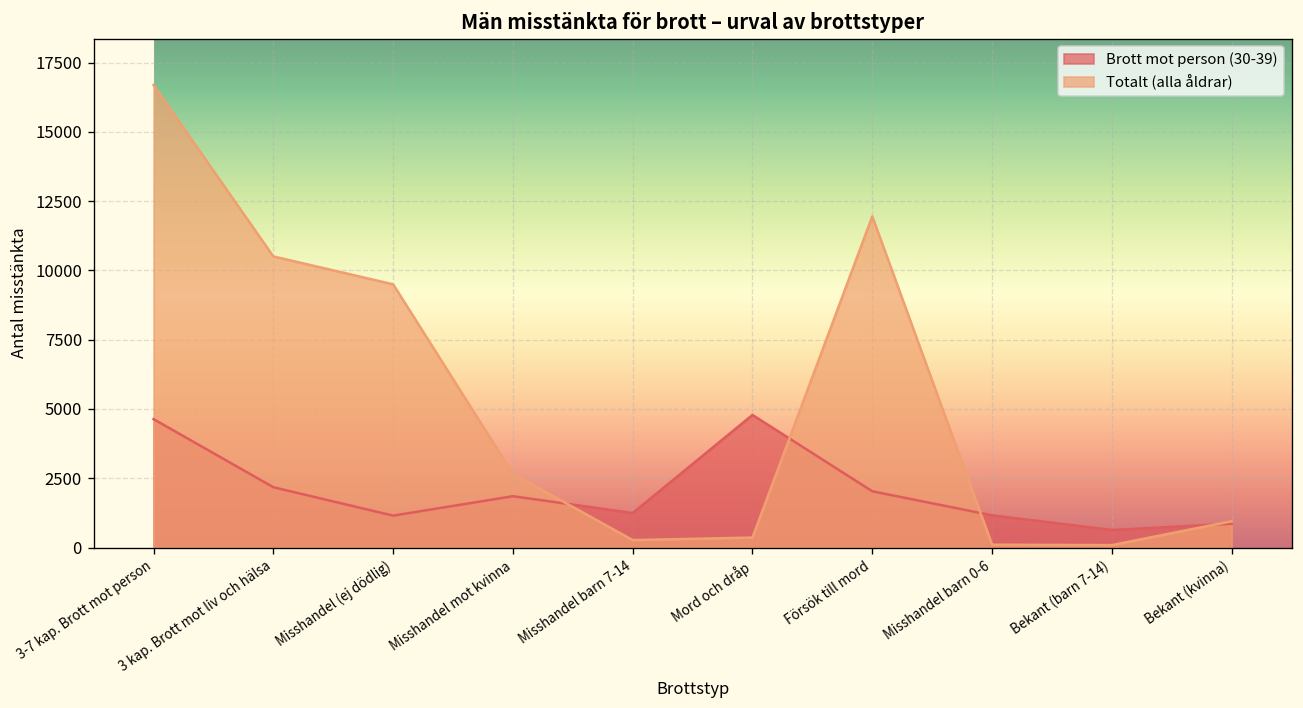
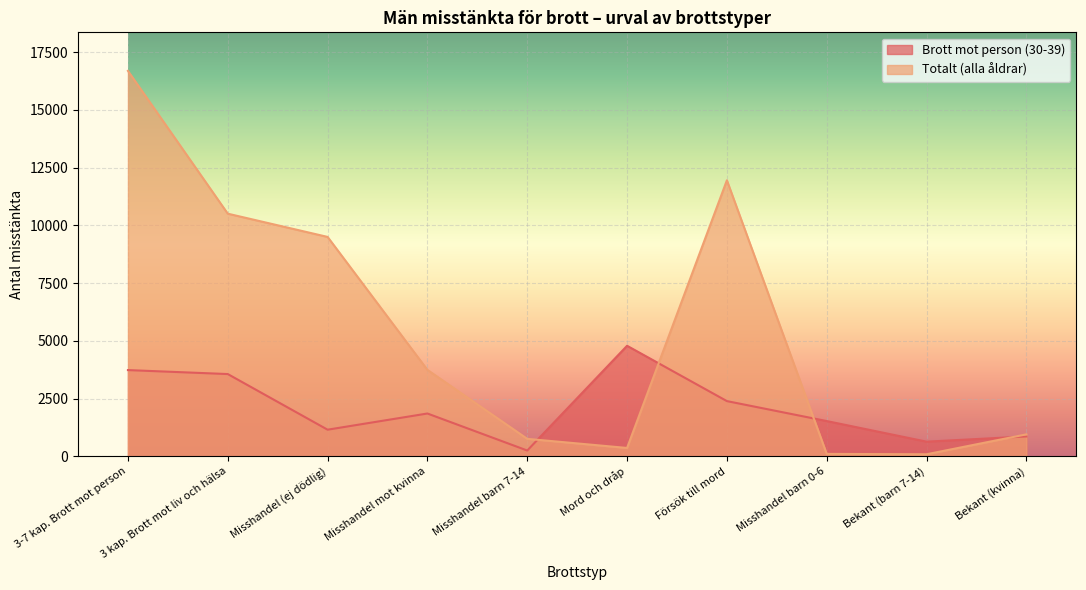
  {
    "Brott mot person (30-39)": {
-     "3-7 kap. Brott mot person": 4600,
-     "3 kap. Brott mot liv och hälsa": 2200,
+     "3-7 kap. Brott mot person": 3700,
+     "3 kap. Brott mot liv och hälsa": 3600,
      "Misshandel (ej dödlig)": 1200,
      "Misshandel mot kvinna": 1900,
-     "Misshandel barn 7-14": 1200,
+     "Misshandel barn 7-14": 200,
      "Mord och dråp": 4800,
-     "Försök till mord": 2000,
-     "Misshandel barn 0-6": 1200,
+     "Försök till mord": 2400,
+     "Misshandel barn 0-6": 1500,
      "Bekant (barn 7-14)": 600
    },
    "Totalt (alla åldrar)": {
      "3-7 kap. Brott mot person": 16700,
      "3 kap. Brott mot liv och hälsa": 10500,
      "Misshandel (ej dödlig)": 9500,
-     "Misshandel mot kvinna": 2700,
-     "Misshandel barn 7-14": 300,
+     "Misshandel mot kvinna": 3700,
+     "Misshandel barn 7-14": 800,
      "Mord och dråp": 400,
      "Försök till mord": 11900,
      "Misshandel barn 0-6": 100,
      "Bekant (barn 7-14)": 100
    }
  }
